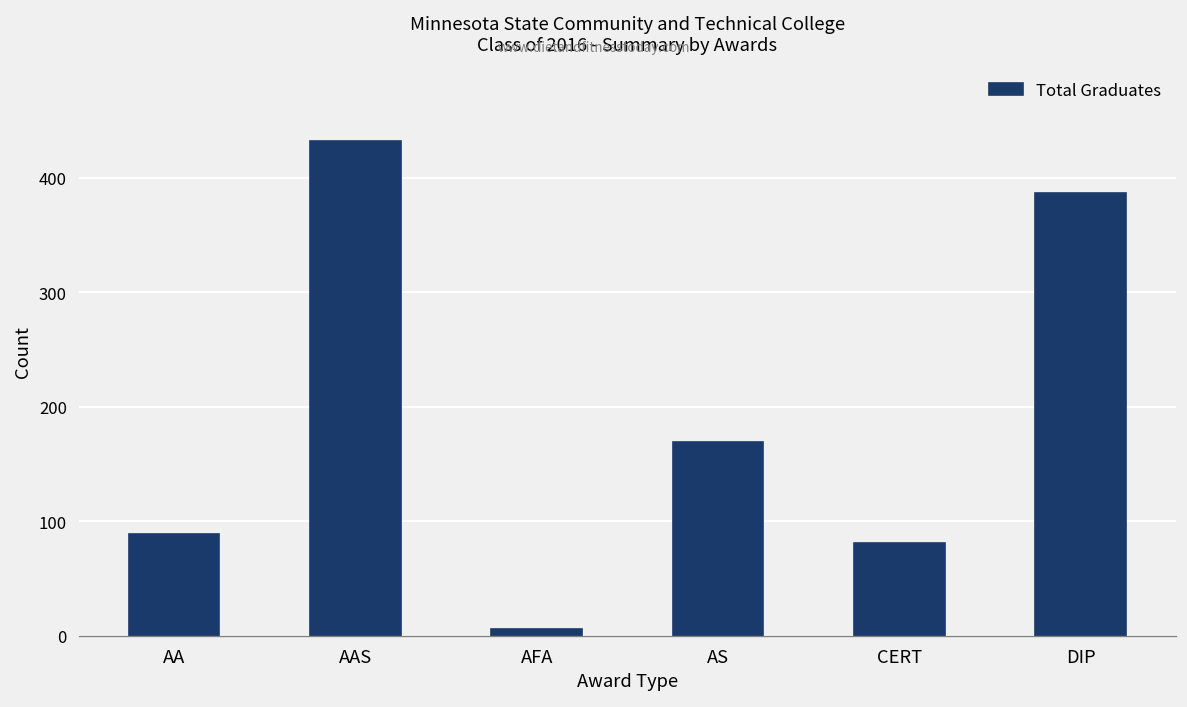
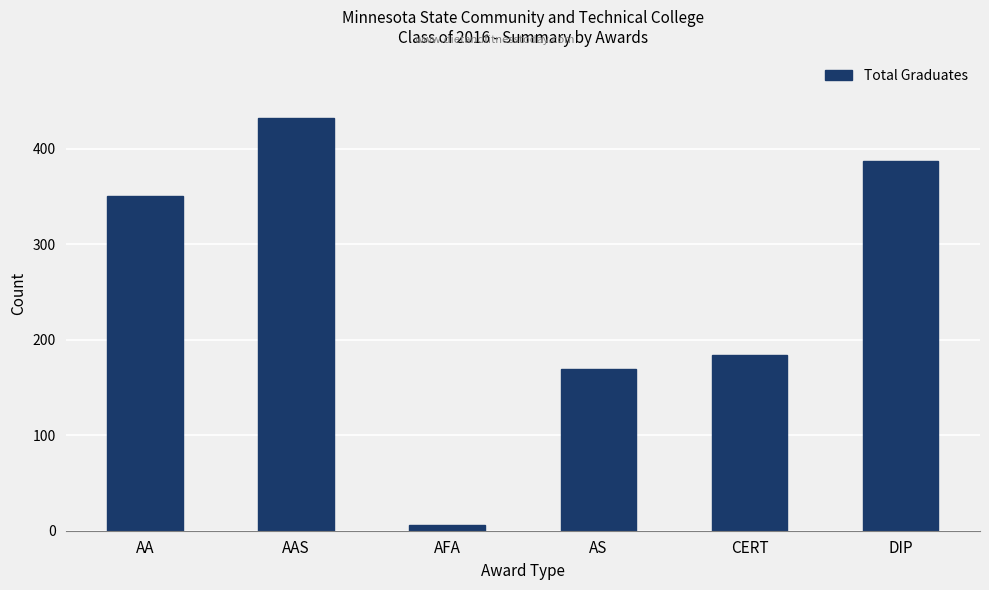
  {
-   "AA": 90,
+   "AA": 350,
    "AAS": 430,
    "AFA": 10,
    "AS": 170,
-   "CERT": 80,
+   "CERT": 180,
    "DIP": 390
  }
